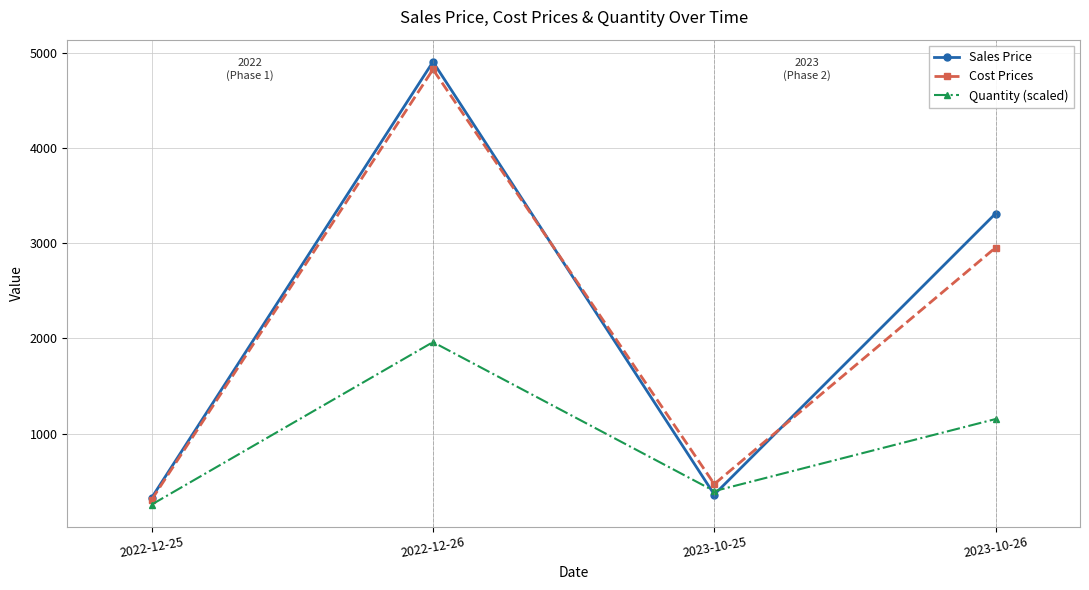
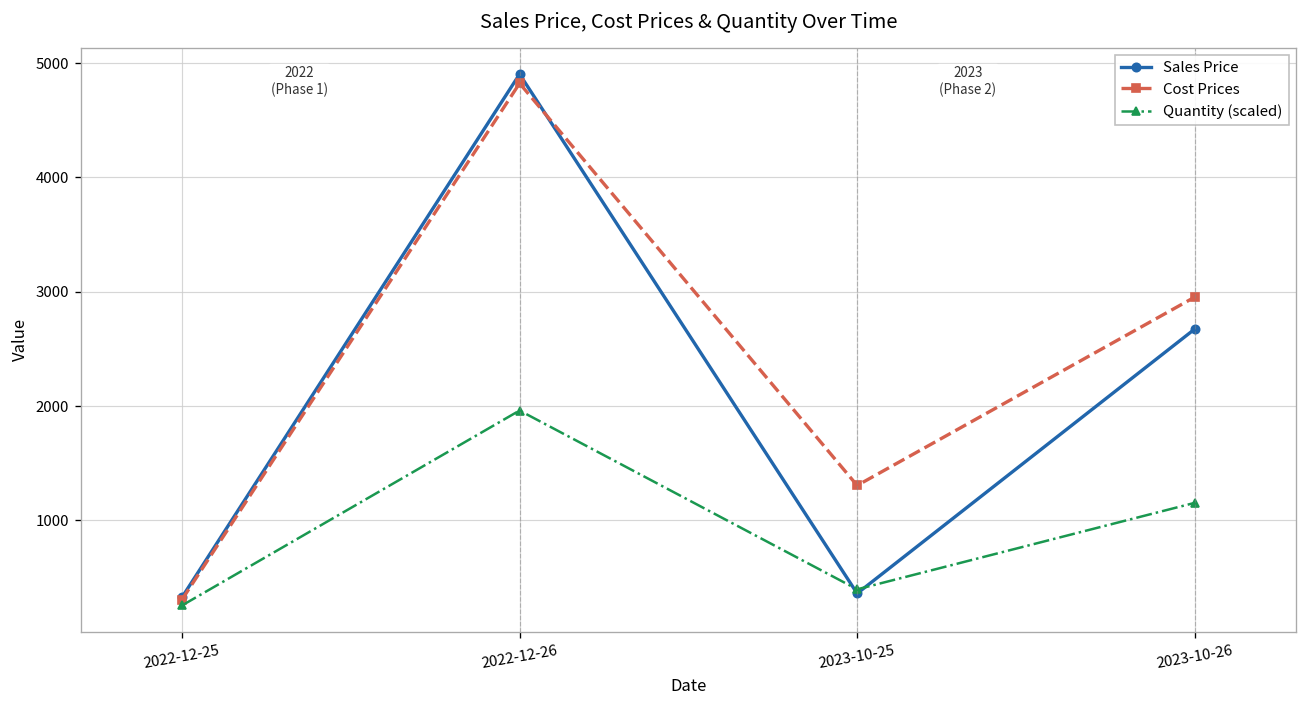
  {
    "Sales Price": {
      "2022-12-26": 4900,
      "2023-10-25": 400,
-     "2023-10-26": 3300
+     "2023-10-26": 2700
    },
    "Cost Prices": {
      "2022-12-26": 4800,
-     "2023-10-25": 500,
+     "2023-10-25": 1300,
      "2023-10-26": 3000
    },
    "Quantity (scaled)": {
      "2022-12-25": 300,
      "2022-12-26": 2000,
      "2023-10-25": 400,
      "2023-10-26": 1200
    }
  }
